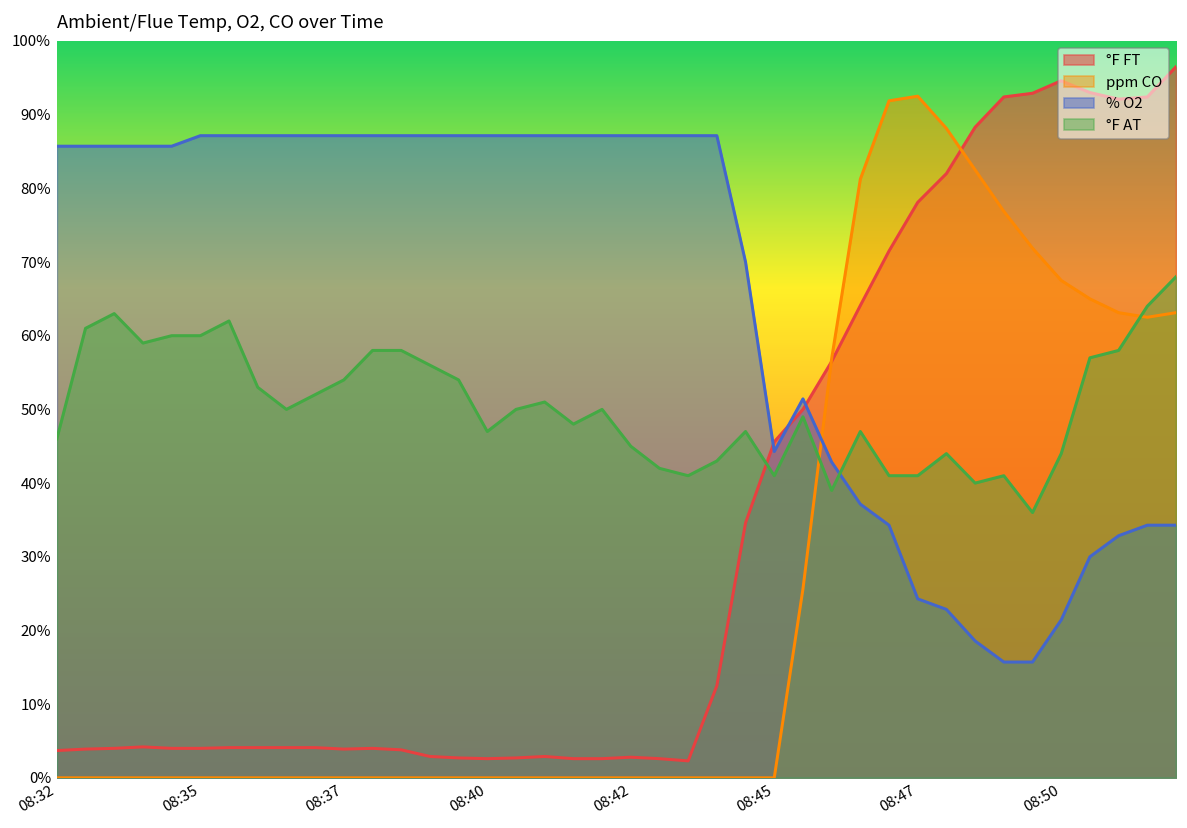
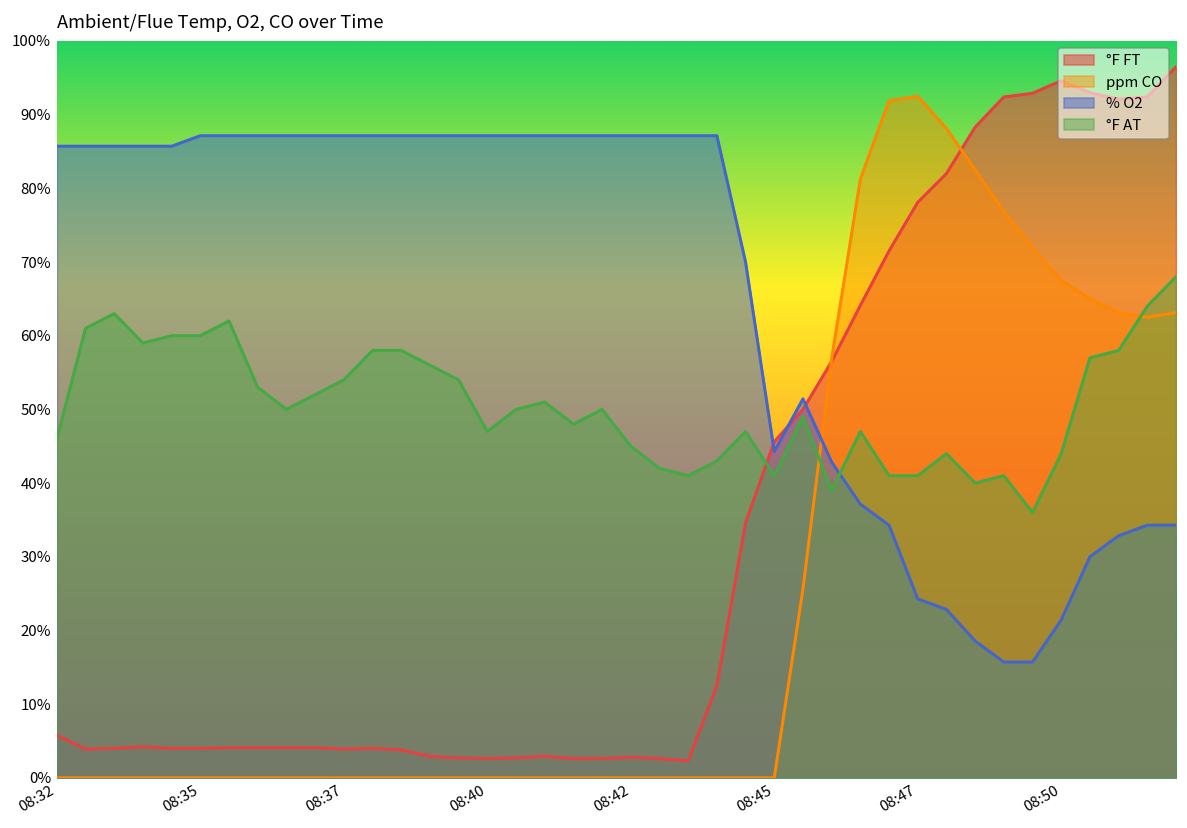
  {
    "°F FT": {
-     "08:32": "4%"
+     "08:32": "6%"
    },
    "ppm CO": {
      "08:32": "0%"
    },
    "% O2": {
      "08:32": "86%"
    },
    "°F AT": {
      "08:32": "46%"
    }
  }
